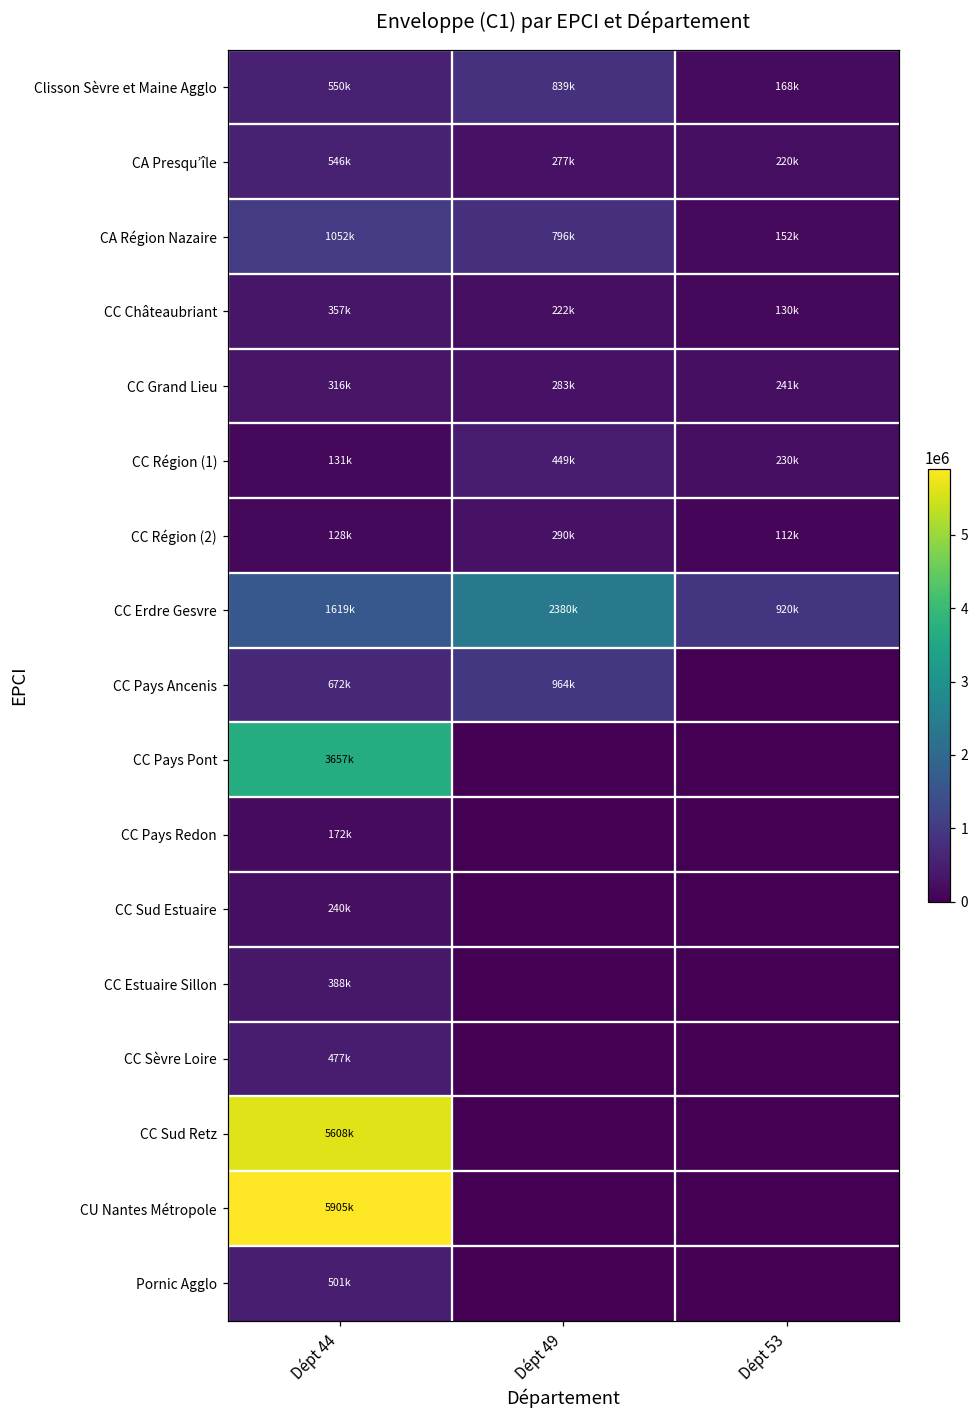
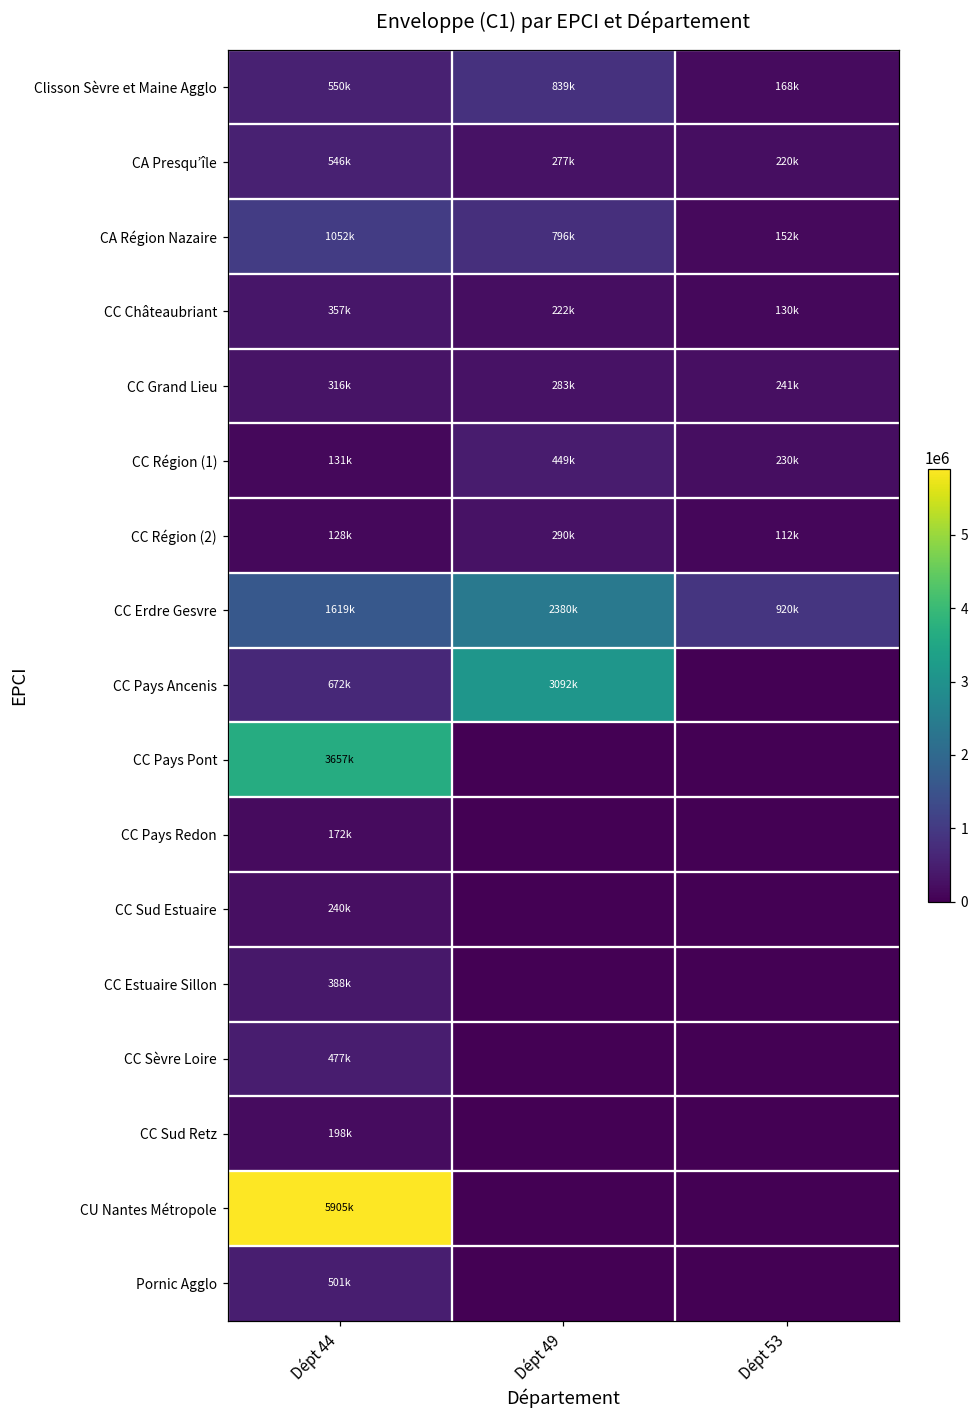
  {
    "Clisson Sèvre et Maine Agglo": {
      "Dépt 44": "550k",
      "Dépt 49": "839k",
      "Dépt 53": "168k"
    },
    "CA Presqu’île": {
      "Dépt 44": "546k",
      "Dépt 49": "277k",
      "Dépt 53": "220k"
    },
    "CA Région Nazaire": {
      "Dépt 44": "1052k",
      "Dépt 49": "796k",
      "Dépt 53": "152k"
    },
    "CC Châteaubriant": {
      "Dépt 44": "357k",
      "Dépt 49": "222k",
      "Dépt 53": "130k"
    },
    "CC Grand Lieu": {
      "Dépt 44": "316k",
      "Dépt 49": "283k",
      "Dépt 53": "241k"
    },
    "CC Région (1)": {
      "Dépt 44": "131k",
      "Dépt 49": "449k",
      "Dépt 53": "230k"
    },
    "CC Région (2)": {
      "Dépt 44": "128k",
      "Dépt 49": "290k",
      "Dépt 53": "112k"
    },
    "CC Erdre Gesvre": {
      "Dépt 44": "1619k",
      "Dépt 49": "2380k",
      "Dépt 53": "920k"
    },
    "CC Pays Ancenis": {
      "Dépt 44": "672k",
-     "Dépt 49": "964k"
+     "Dépt 49": "3092k"
    },
    "CC Pays Pont": {
      "Dépt 44": "3657k"
    },
    "CC Pays Redon": {
      "Dépt 44": "172k"
    },
    "CC Sud Estuaire": {
      "Dépt 44": "240k"
    },
    "CC Estuaire Sillon": {
      "Dépt 44": "388k"
    },
    "CC Sèvre Loire": {
      "Dépt 44": "477k"
    },
    "CC Sud Retz": {
-     "Dépt 44": "5608k"
+     "Dépt 44": "198k"
    },
    "CU Nantes Métropole": {
      "Dépt 44": "5905k"
    },
    "Pornic Agglo": {
      "Dépt 44": "501k"
    }
  }
